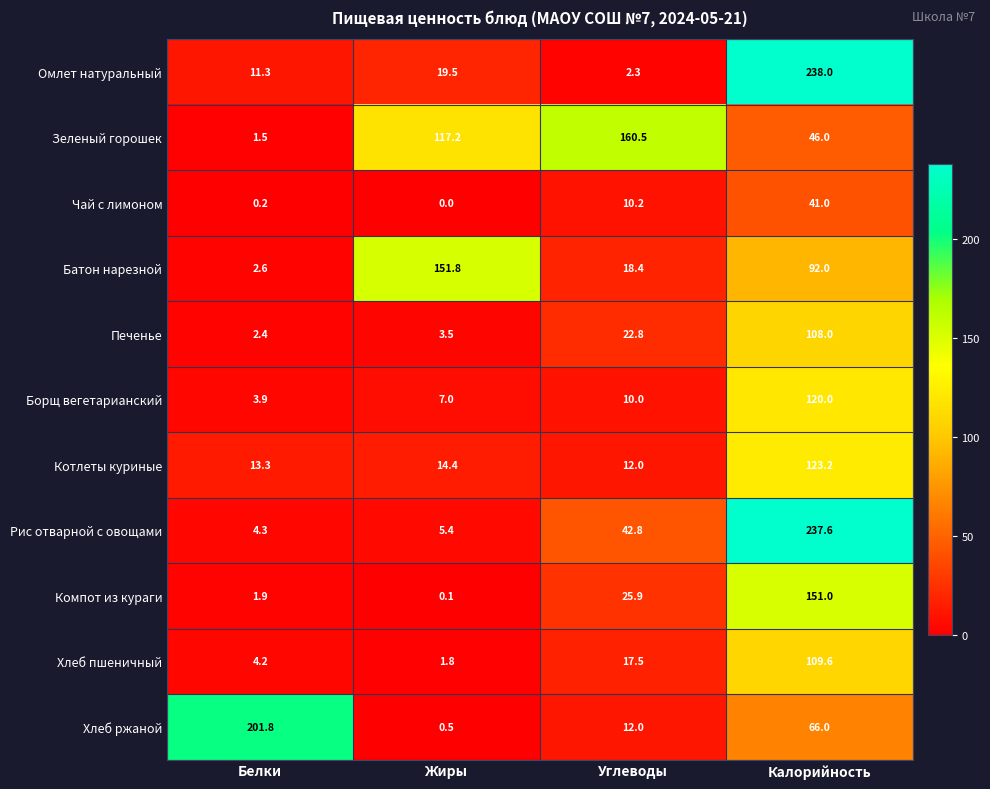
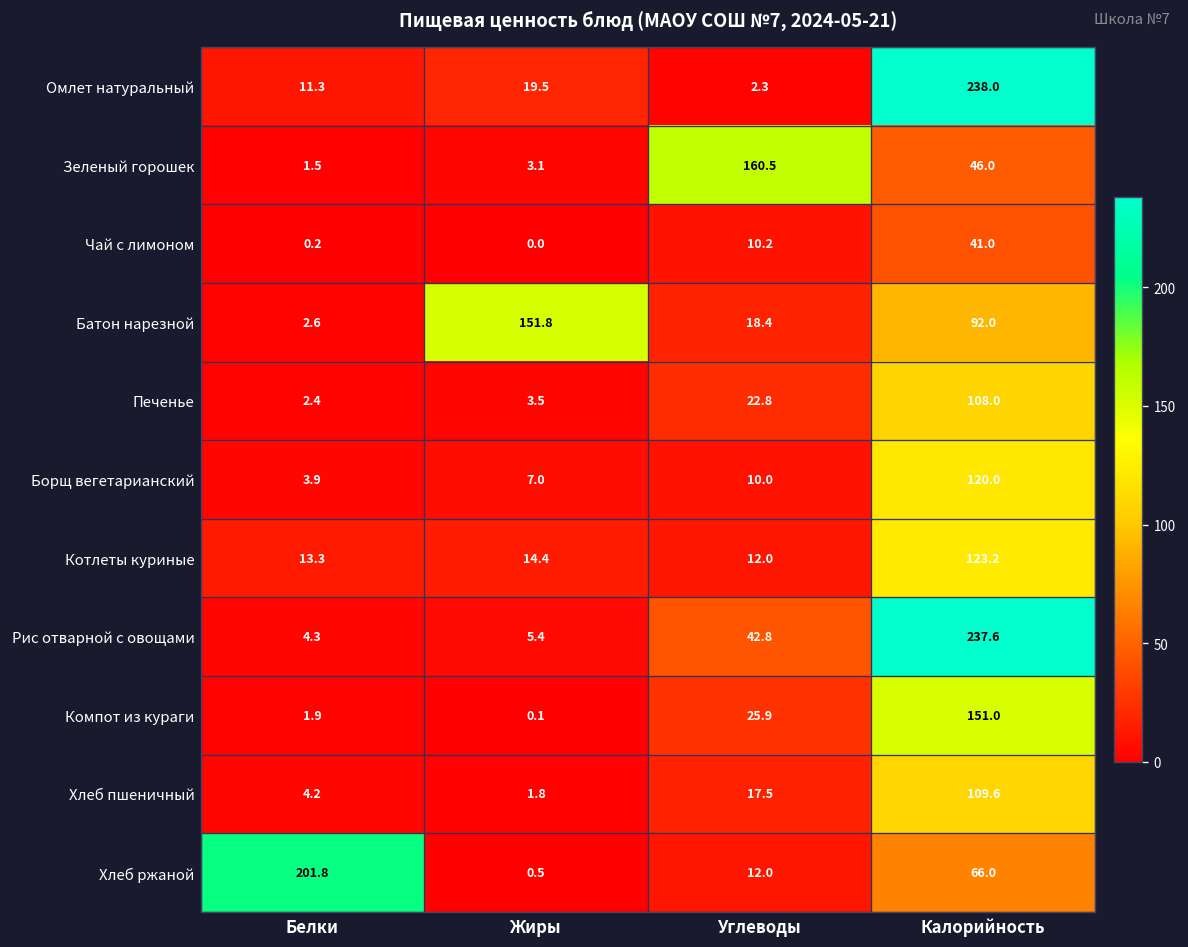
  {
    "Омлет натуральный": {
      "Белки": 11.3,
      "Жиры": 19.5,
      "Углеводы": 2.3,
      "Калорийность": 238.0
    },
    "Зеленый горошек": {
      "Белки": 1.5,
-     "Жиры": 117.2,
+     "Жиры": 3.1,
      "Углеводы": 160.5,
      "Калорийность": 46.0
    },
    "Чай с лимоном": {
      "Белки": 0.2,
      "Жиры": 0.0,
      "Углеводы": 10.2,
      "Калорийность": 41.0
    },
    "Батон нарезной": {
      "Белки": 2.6,
      "Жиры": 151.8,
      "Углеводы": 18.4,
      "Калорийность": 92.0
    },
    "Печенье": {
      "Белки": 2.4,
      "Жиры": 3.5,
      "Углеводы": 22.8,
      "Калорийность": 108.0
    },
    "Борщ вегетарианский": {
      "Белки": 3.9,
      "Жиры": 7.0,
      "Углеводы": 10.0,
      "Калорийность": 120.0
    },
    "Котлеты куриные": {
      "Белки": 13.3,
      "Жиры": 14.4,
      "Углеводы": 12.0,
      "Калорийность": 123.2
    },
    "Рис отварной с овощами": {
      "Белки": 4.3,
      "Жиры": 5.4,
      "Углеводы": 42.8,
      "Калорийность": 237.6
    },
    "Компот из кураги": {
      "Белки": 1.9,
      "Жиры": 0.1,
      "Углеводы": 25.9,
      "Калорийность": 151.0
    },
    "Хлеб пшеничный": {
      "Белки": 4.2,
      "Жиры": 1.8,
      "Углеводы": 17.5,
      "Калорийность": 109.6
    },
    "Хлеб ржаной": {
      "Белки": 201.8,
      "Жиры": 0.5,
      "Углеводы": 12.0,
      "Калорийность": 66.0
    }
  }
